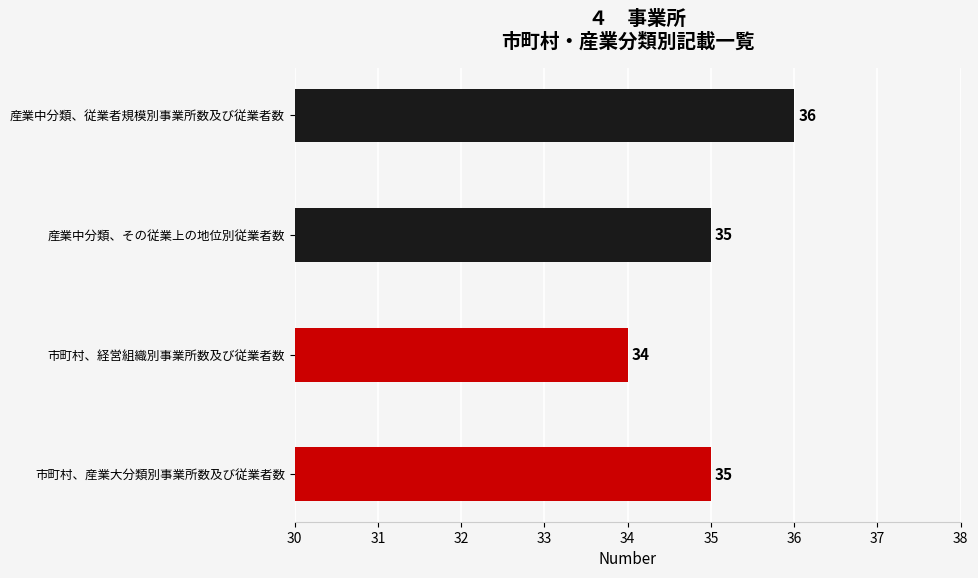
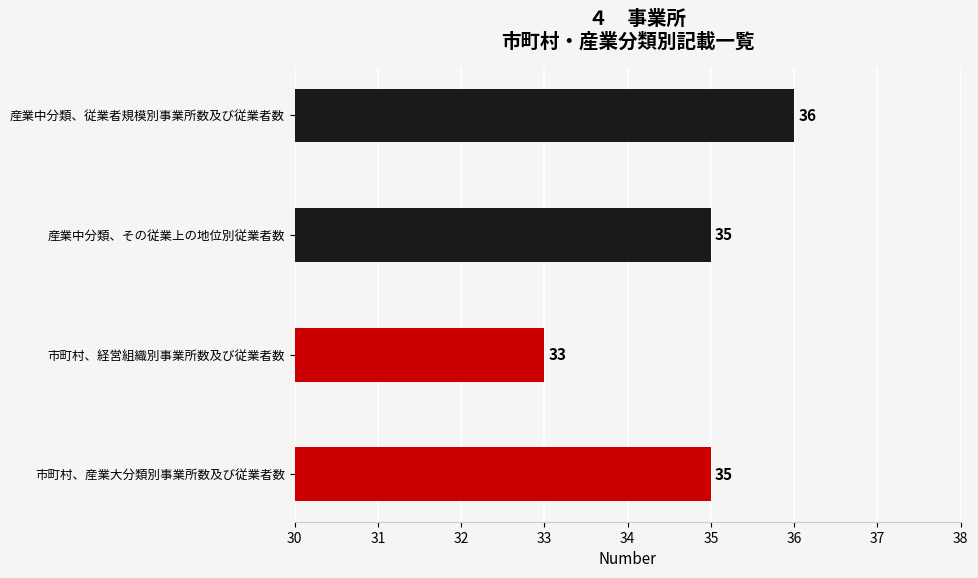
  {
    "産業中分類、従業者規模別事業所数及び従業者数": 36,
    "産業中分類、その従業上の地位別従業者数": 35,
-   "市町村、経営組織別事業所数及び従業者数": 34,
+   "市町村、経営組織別事業所数及び従業者数": 33,
    "市町村、産業大分類別事業所数及び従業者数": 35
  }
